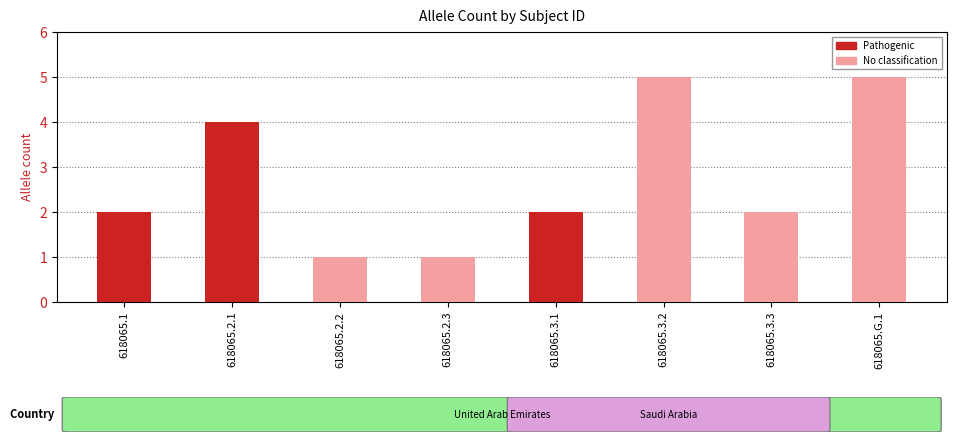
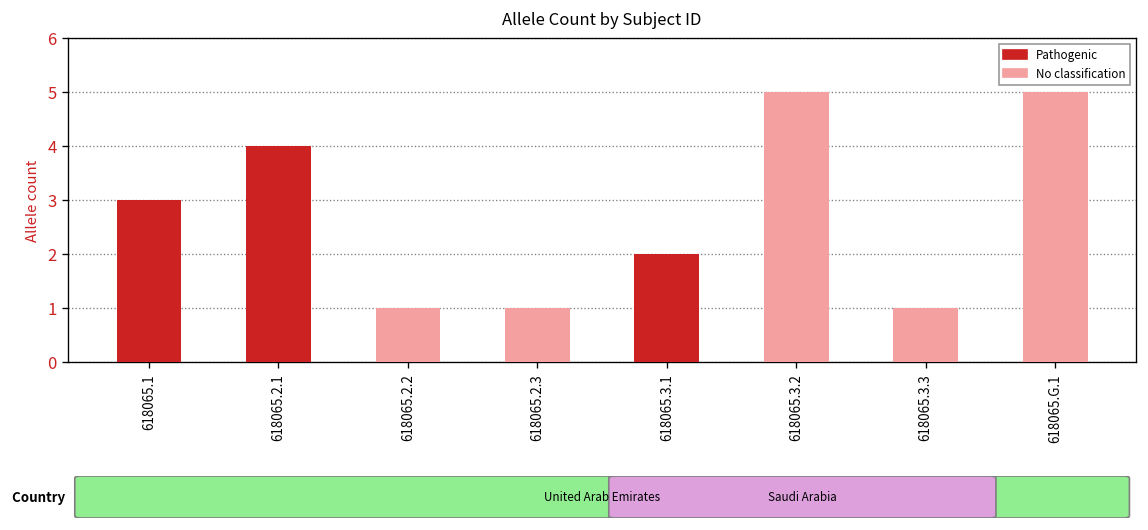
  {
-   "618065.1": 2,
+   "618065.1": 3,
    "618065.2.1": 4,
    "618065.2.2": 1,
    "618065.2.3": 1,
    "618065.3.1": 2,
    "618065.3.2": 5,
-   "618065.3.3": 2,
+   "618065.3.3": 1,
    "618065.G.1": 5
  }
